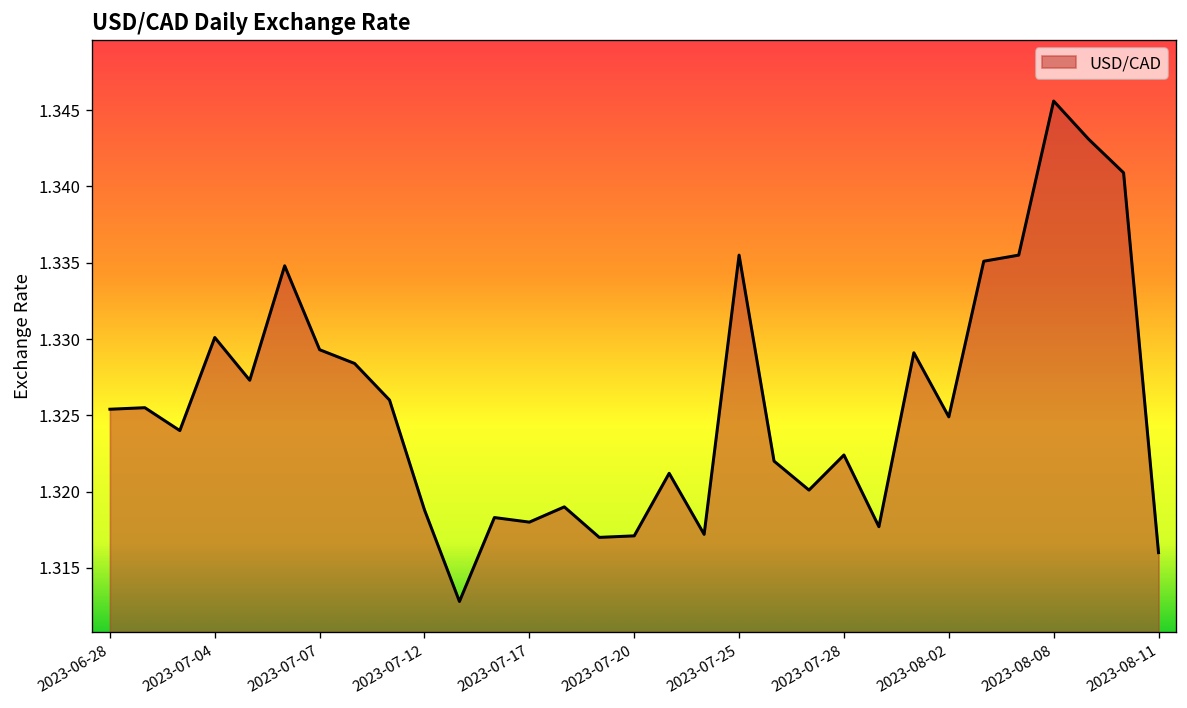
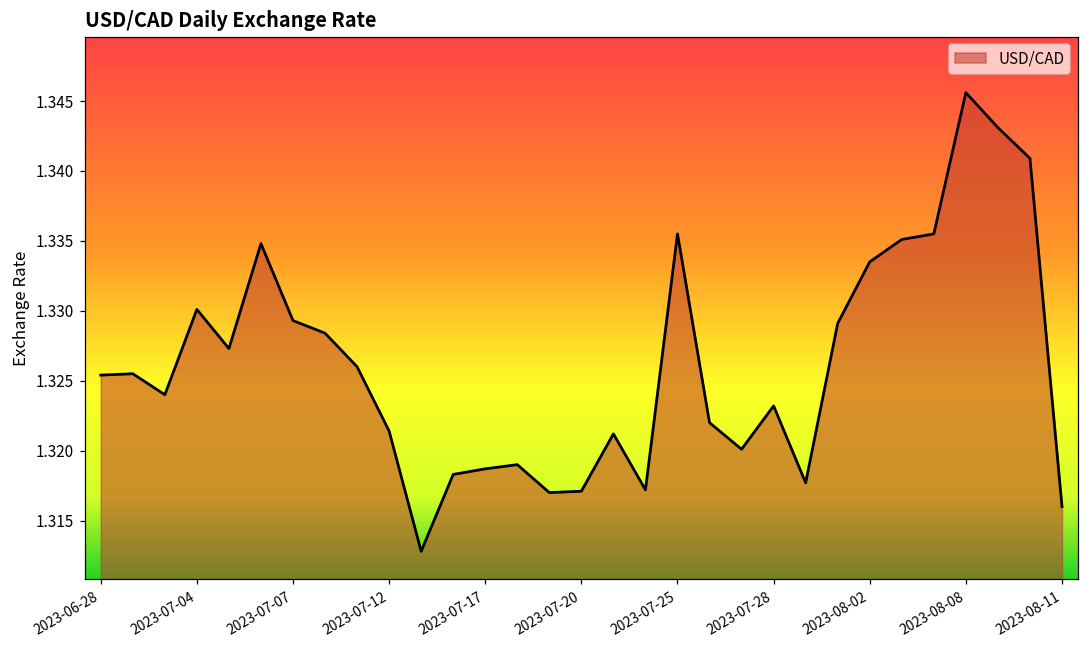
  {
    "2023-06-28": 1.3254,
    "2023-07-04": 1.3301,
    "2023-07-07": 1.3293,
-   "2023-07-12": 1.3188,
-   "2023-07-17": 1.3180,
+   "2023-07-12": 1.3214,
+   "2023-07-17": 1.3187,
    "2023-07-20": 1.3171,
    "2023-07-25": 1.3355,
-   "2023-07-28": 1.3224,
-   "2023-08-02": 1.3249,
+   "2023-07-28": 1.3232,
+   "2023-08-02": 1.3335,
    "2023-08-08": 1.3456,
    "2023-08-11": 1.3160
  }
